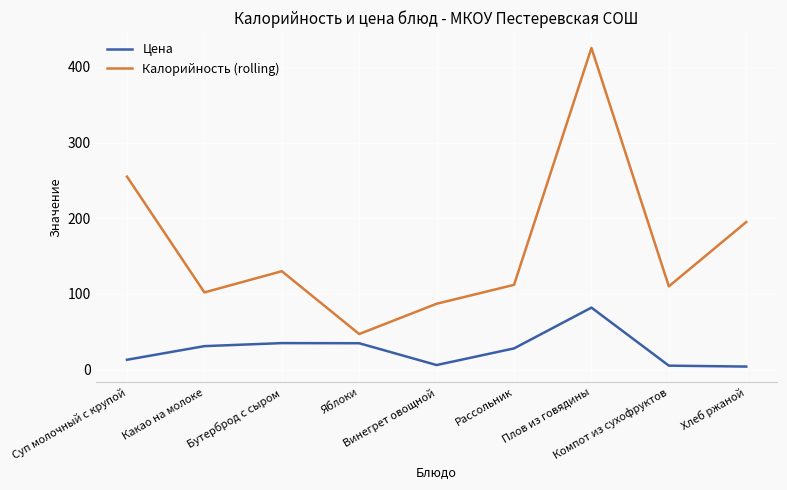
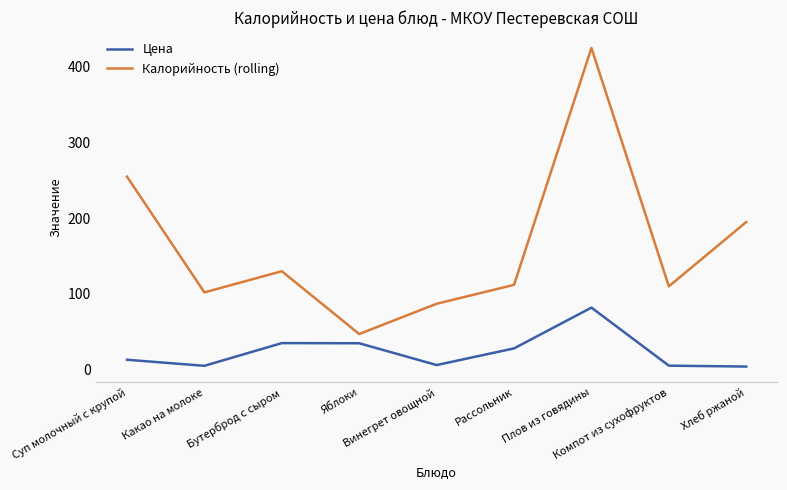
  {
    "Цена": {
      "Суп молочный с крупой": 10,
-     "Какао на молоке": 30,
+     "Какао на молоке": 10,
      "Бутерброд с сыром": 40,
      "Яблоки": 30,
      "Винегрет овощной": 10,
      "Рассольник": 30,
      "Плов из говядины": 80,
      "Компот из сухофруктов": 10,
      "Хлеб ржаной": 0
    },
    "Калорийность (rolling)": {
      "Суп молочный с крупой": 260,
      "Какао на молоке": 100,
      "Бутерброд с сыром": 130,
      "Яблоки": 50,
      "Винегрет овощной": 90,
      "Рассольник": 110,
      "Плов из говядины": 430,
      "Компот из сухофруктов": 110,
      "Хлеб ржаной": 200
    }
  }
